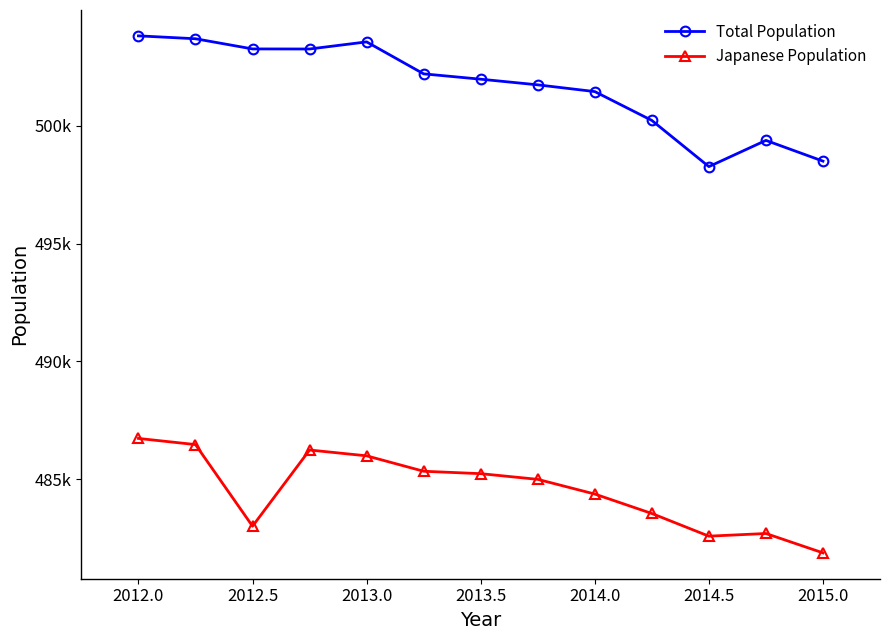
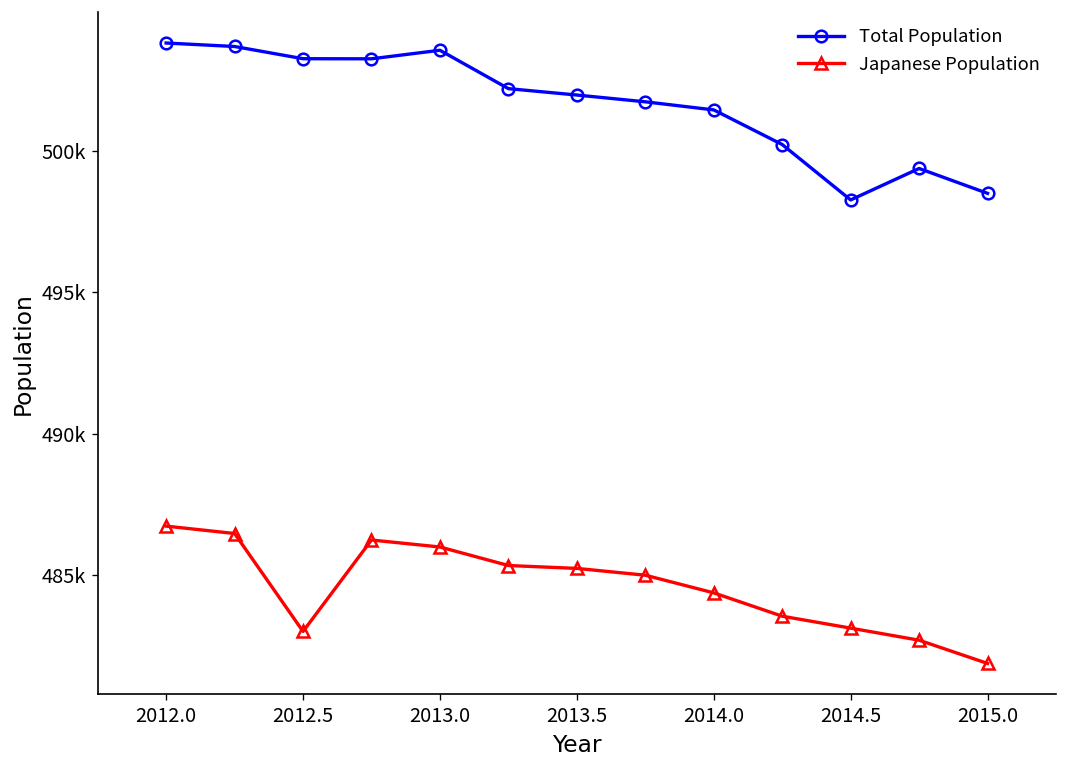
  {
    "Total Population": {
      "2012.0": 503800,
      "2012.5": 503300,
      "2013.0": 503600,
      "2013.5": 502000,
      "2014.0": 501500,
      "2014.5": 498300,
      "2015.0": 498500
    },
    "Japanese Population": {
      "2012.0": 486700,
      "2012.5": 483000,
      "2013.0": 486000,
      "2013.5": 485200,
      "2014.0": 484400,
-     "2014.5": 482600,
+     "2014.5": 483100,
      "2015.0": 481900
    }
  }
